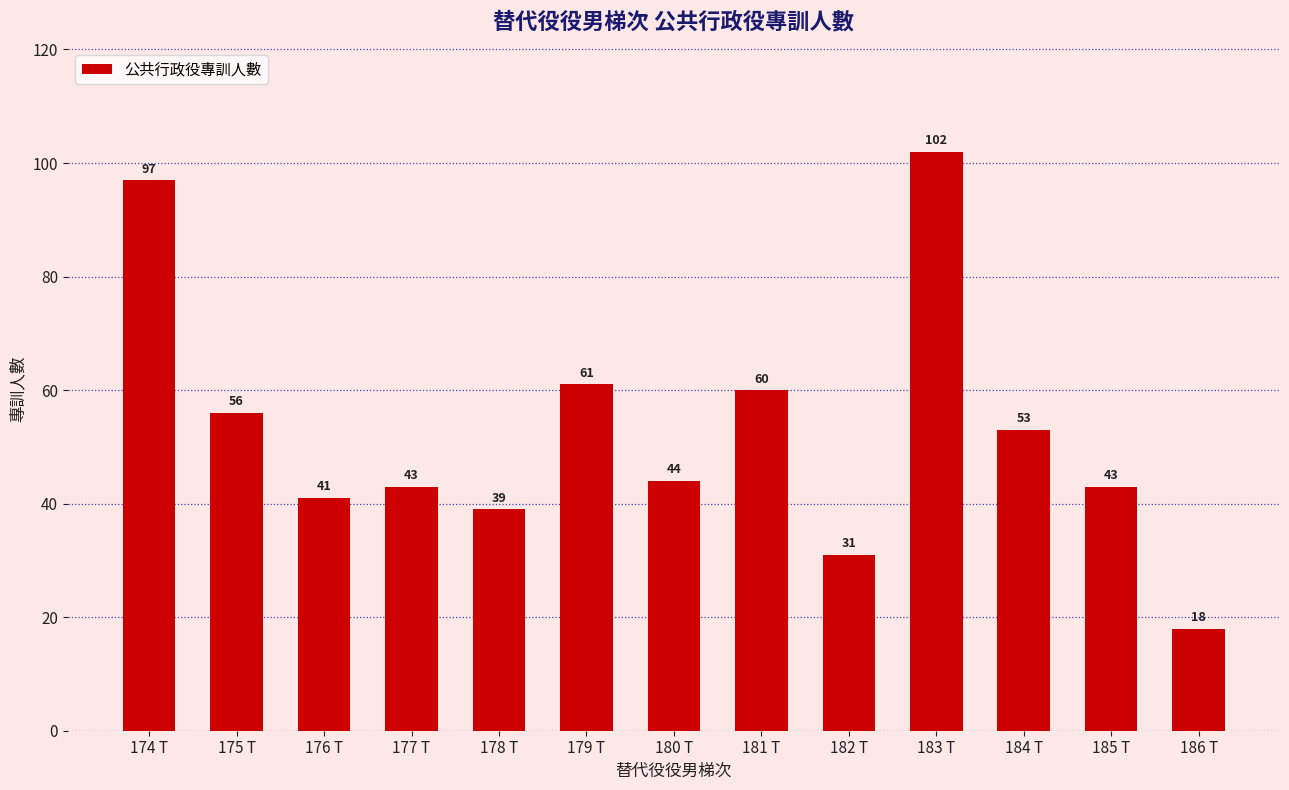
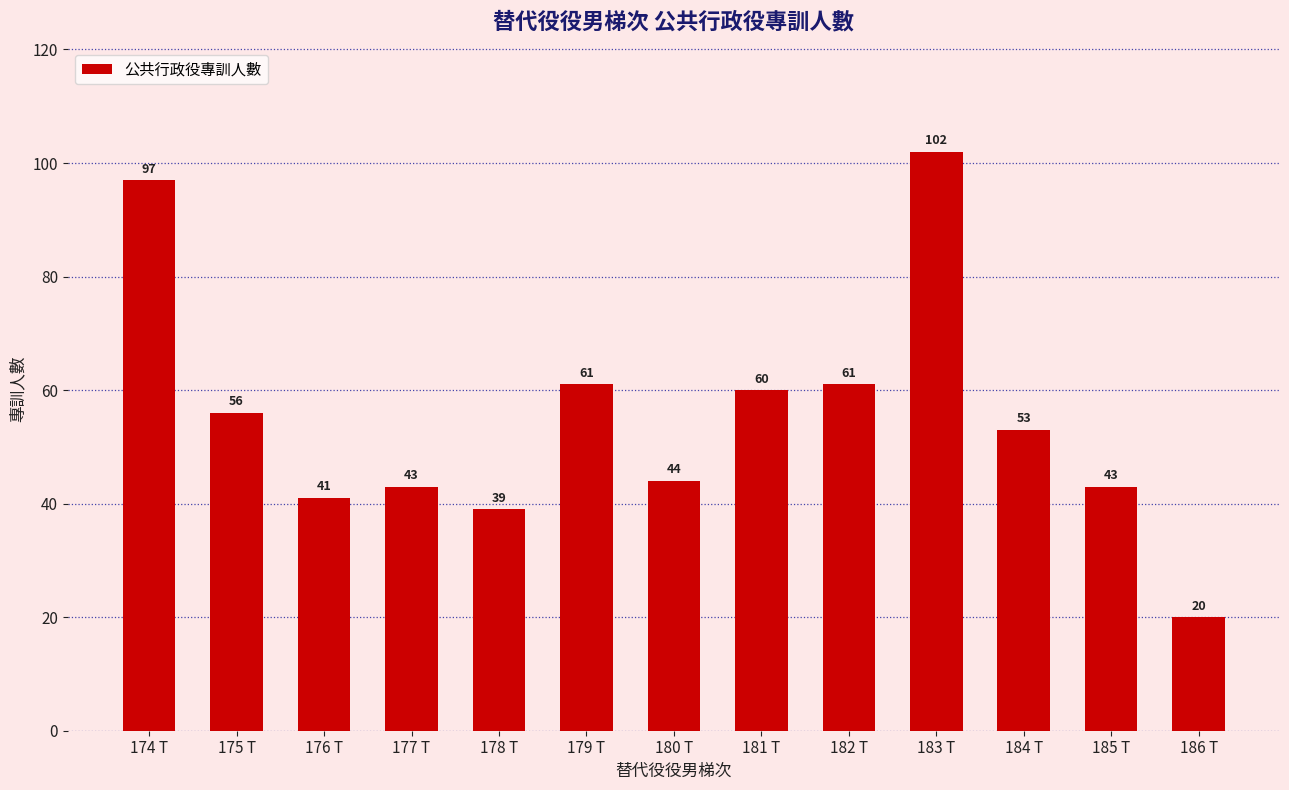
  {
    "174 T": 97,
    "175 T": 56,
    "176 T": 41,
    "177 T": 43,
    "178 T": 39,
    "179 T": 61,
    "180 T": 44,
    "181 T": 60,
-   "182 T": 31,
+   "182 T": 61,
    "183 T": 102,
    "184 T": 53,
    "185 T": 43,
-   "186 T": 18
+   "186 T": 20
  }
